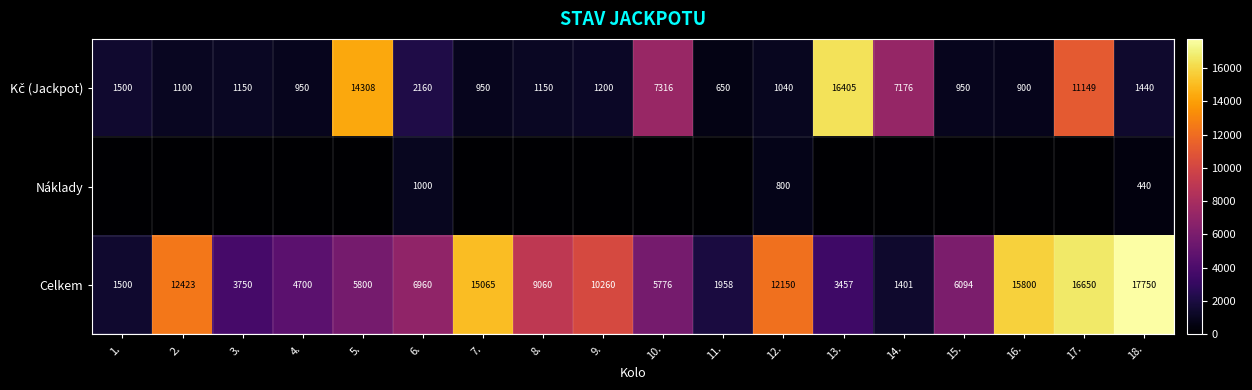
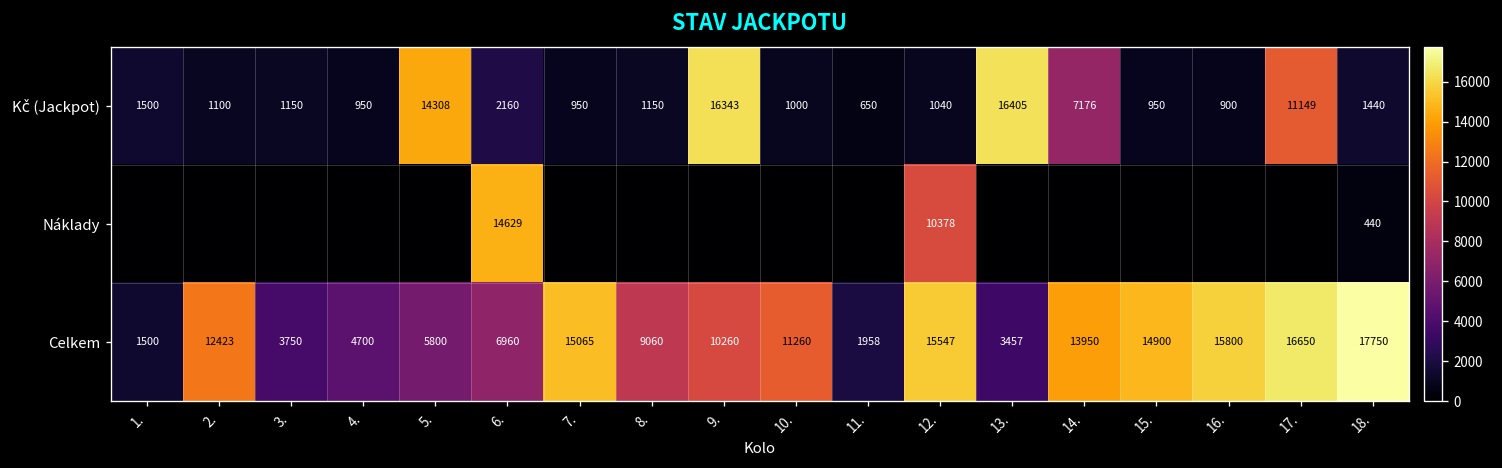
  {
    "Kč (Jackpot)": {
      "1.": 1500,
      "2.": 1100,
      "3.": 1150,
      "4.": 950,
      "5.": 14308,
      "6.": 2160,
      "7.": 950,
      "8.": 1150,
-     "9.": 1200,
-     "10.": 7316,
+     "9.": 16343,
+     "10.": 1000,
      "11.": 650,
      "12.": 1040,
      "13.": 16405,
      "14.": 7176,
      "15.": 950,
      "16.": 900,
      "17.": 11149,
      "18.": 1440
    },
    "Náklady": {
-     "6.": 1000,
-     "12.": 800,
+     "6.": 14629,
+     "12.": 10378,
      "18.": 440
    },
    "Celkem": {
      "1.": 1500,
      "2.": 12423,
      "3.": 3750,
      "4.": 4700,
      "5.": 5800,
      "6.": 6960,
      "7.": 15065,
      "8.": 9060,
      "9.": 10260,
-     "10.": 5776,
+     "10.": 11260,
      "11.": 1958,
-     "12.": 12150,
+     "12.": 15547,
      "13.": 3457,
-     "14.": 1401,
-     "15.": 6094,
+     "14.": 13950,
+     "15.": 14900,
      "16.": 15800,
      "17.": 16650,
      "18.": 17750
    }
  }
